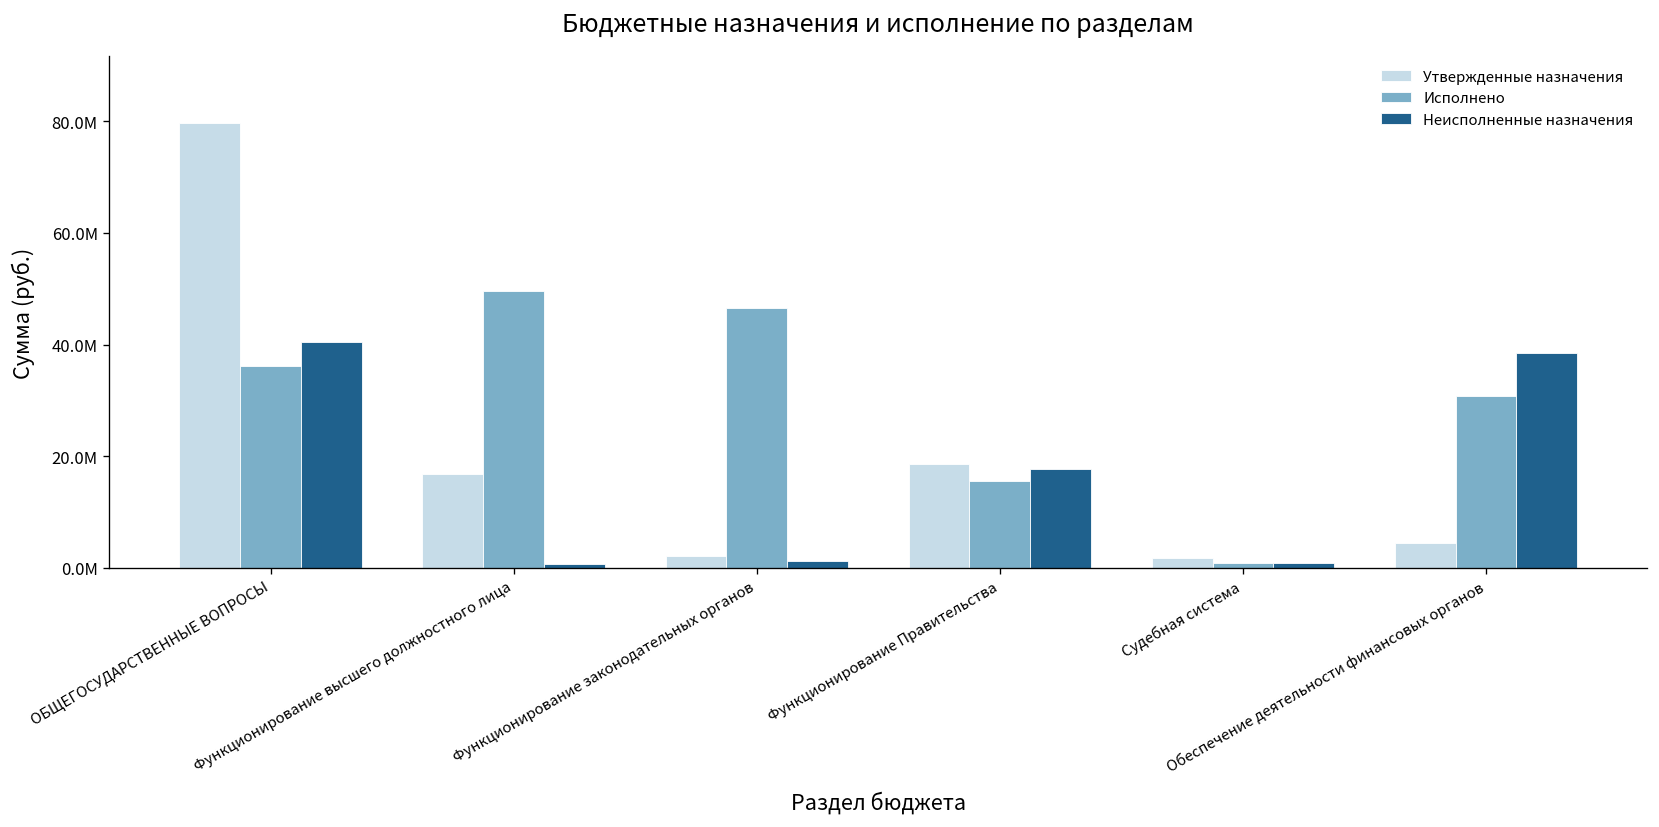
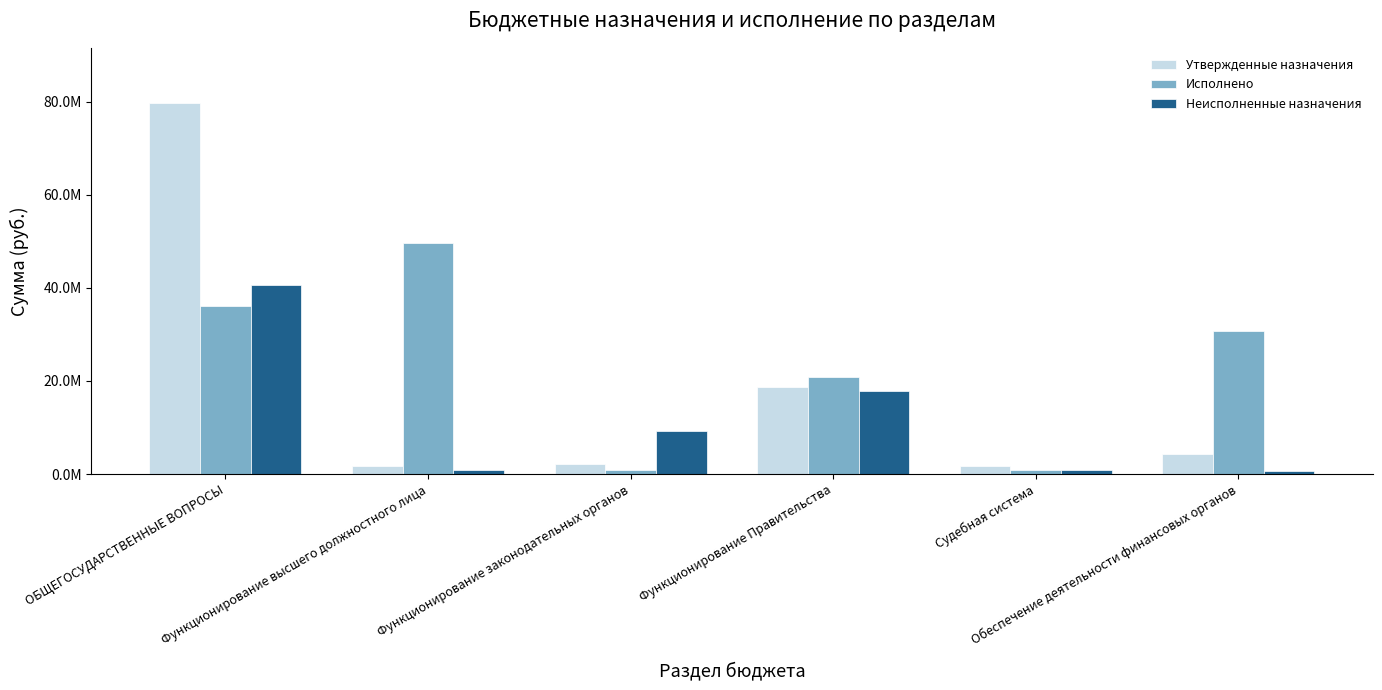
  {
    "Утвержденные назначения": {
      "ОБЩЕГОСУДАРСТВЕННЫЕ ВОПРОСЫ": 80000000,
-     "Функционирование высшего должностного лица": 17000000,
+     "Функционирование высшего должностного лица": 2000000,
      "Функционирование законодательных органов": 2000000,
      "Функционирование Правительства": 19000000,
      "Судебная система": 2000000,
      "Обеспечение деятельности финансовых органов": 4000000
    },
    "Исполнено": {
      "ОБЩЕГОСУДАРСТВЕННЫЕ ВОПРОСЫ": 36000000,
      "Функционирование высшего должностного лица": 50000000,
-     "Функционирование законодательных органов": 46000000,
-     "Функционирование Правительства": 15000000,
+     "Функционирование законодательных органов": 1000000,
+     "Функционирование Правительства": 21000000,
      "Судебная система": 1000000,
      "Обеспечение деятельности финансовых органов": 31000000
    },
    "Неисполненные назначения": {
      "ОБЩЕГОСУДАРСТВЕННЫЕ ВОПРОСЫ": 41000000,
      "Функционирование высшего должностного лица": 1000000,
-     "Функционирование законодательных органов": 1000000,
+     "Функционирование законодательных органов": 9000000,
      "Функционирование Правительства": 18000000,
      "Судебная система": 1000000,
-     "Обеспечение деятельности финансовых органов": 38000000
+     "Обеспечение деятельности финансовых органов": 1000000
    }
  }
